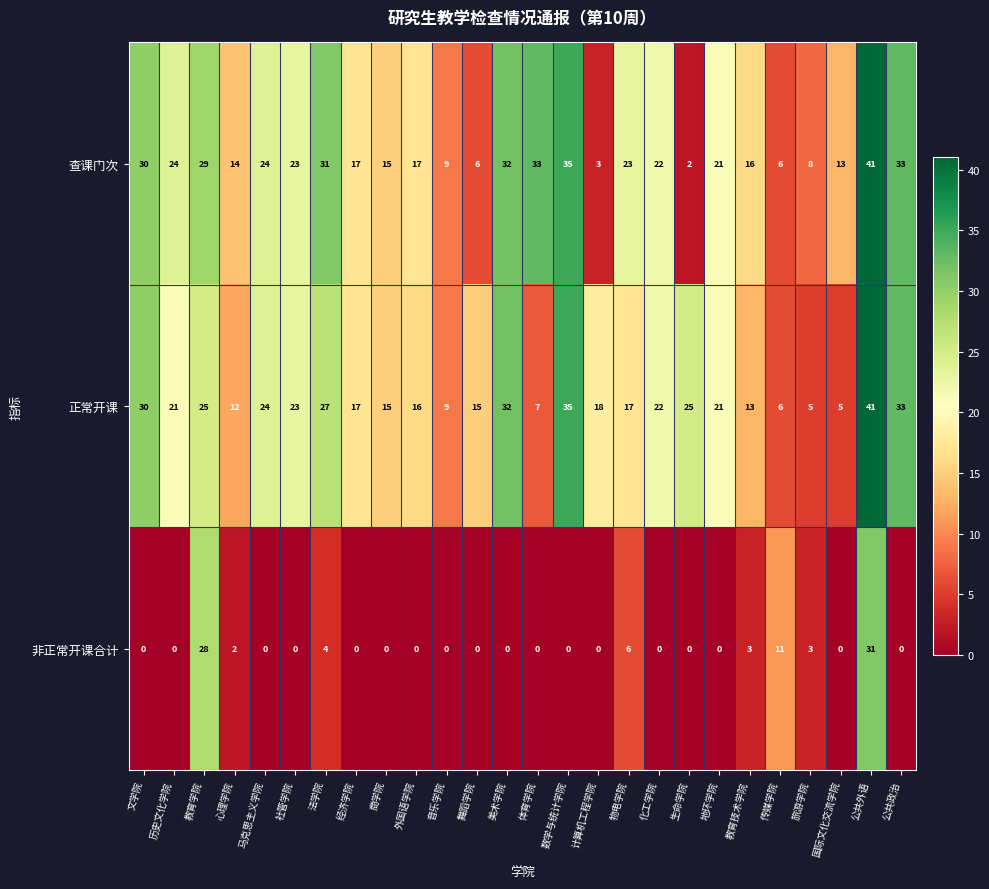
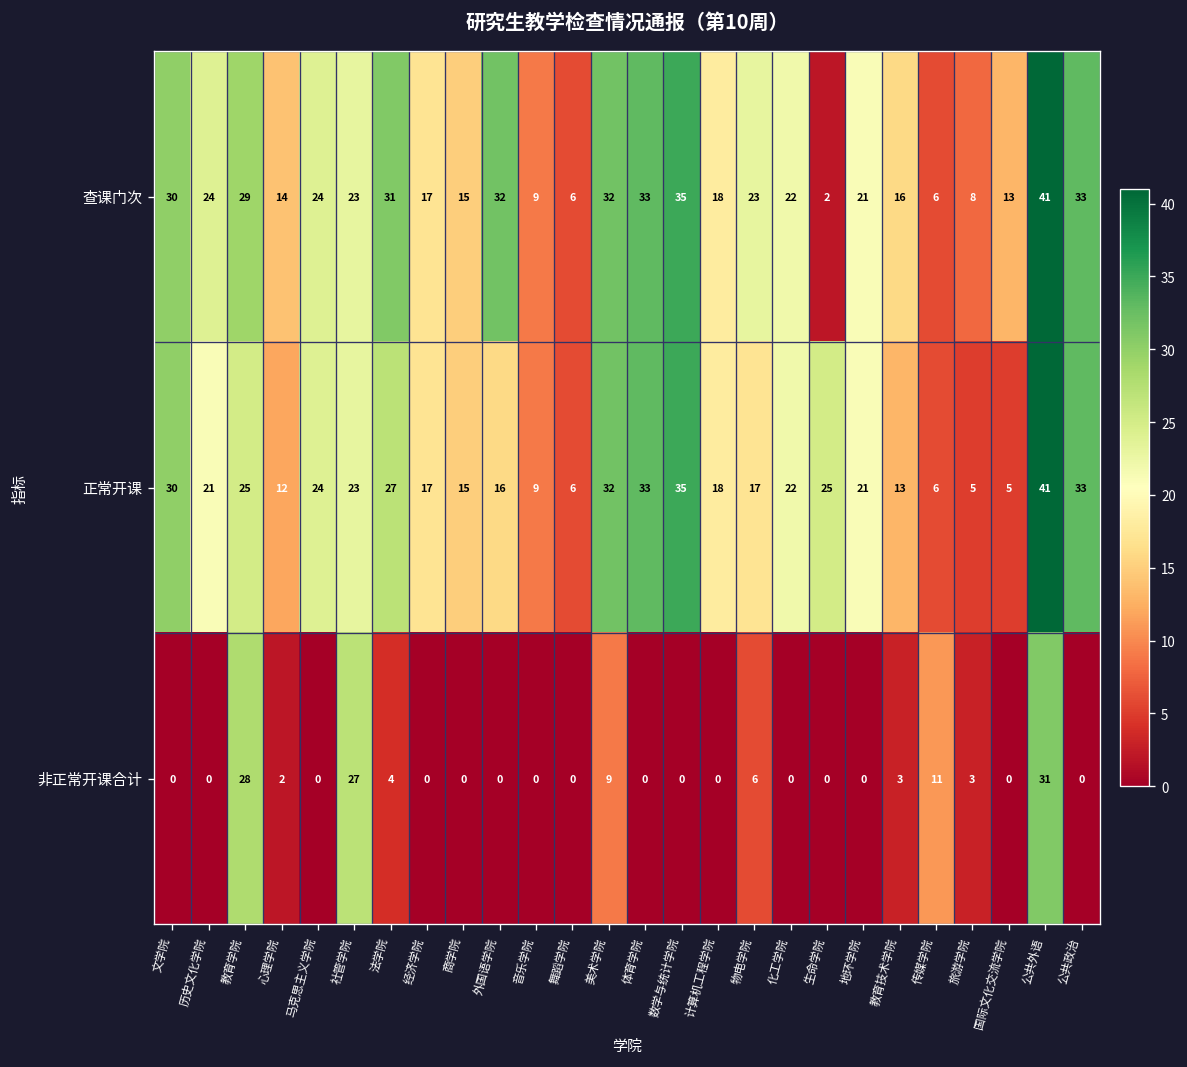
  {
    "查课门次": {
      "文学院": 30,
      "历史文化学院": 24,
      "教育学院": 29,
      "心理学院": 14,
      "马克思主义学院": 24,
      "社管学院": 23,
      "法学院": 31,
      "经济学院": 17,
      "商学院": 15,
-     "外国语学院": 17,
+     "外国语学院": 32,
      "音乐学院": 9,
      "舞蹈学院": 6,
      "美术学院": 32,
      "体育学院": 33,
      "数学与统计学院": 35,
-     "计算机工程学院": 3,
+     "计算机工程学院": 18,
      "物电学院": 23,
      "化工学院": 22,
      "生命学院": 2,
      "地环学院": 21,
      "教育技术学院": 16,
      "传媒学院": 6,
      "旅游学院": 8,
      "国际文化交流学院": 13,
      "公共外语": 41,
      "公共政治": 33
    },
    "正常开课": {
      "文学院": 30,
      "历史文化学院": 21,
      "教育学院": 25,
      "心理学院": 12,
      "马克思主义学院": 24,
      "社管学院": 23,
      "法学院": 27,
      "经济学院": 17,
      "商学院": 15,
      "外国语学院": 16,
      "音乐学院": 9,
-     "舞蹈学院": 15,
+     "舞蹈学院": 6,
      "美术学院": 32,
-     "体育学院": 7,
+     "体育学院": 33,
      "数学与统计学院": 35,
      "计算机工程学院": 18,
      "物电学院": 17,
      "化工学院": 22,
      "生命学院": 25,
      "地环学院": 21,
      "教育技术学院": 13,
      "传媒学院": 6,
      "旅游学院": 5,
      "国际文化交流学院": 5,
      "公共外语": 41,
      "公共政治": 33
    },
    "非正常开课合计": {
      "文学院": 0,
      "历史文化学院": 0,
      "教育学院": 28,
      "心理学院": 2,
      "马克思主义学院": 0,
-     "社管学院": 0,
+     "社管学院": 27,
      "法学院": 4,
      "经济学院": 0,
      "商学院": 0,
      "外国语学院": 0,
      "音乐学院": 0,
      "舞蹈学院": 0,
-     "美术学院": 0,
+     "美术学院": 9,
      "体育学院": 0,
      "数学与统计学院": 0,
      "计算机工程学院": 0,
      "物电学院": 6,
      "化工学院": 0,
      "生命学院": 0,
      "地环学院": 0,
      "教育技术学院": 3,
      "传媒学院": 11,
      "旅游学院": 3,
      "国际文化交流学院": 0,
      "公共外语": 31,
      "公共政治": 0
    }
  }
